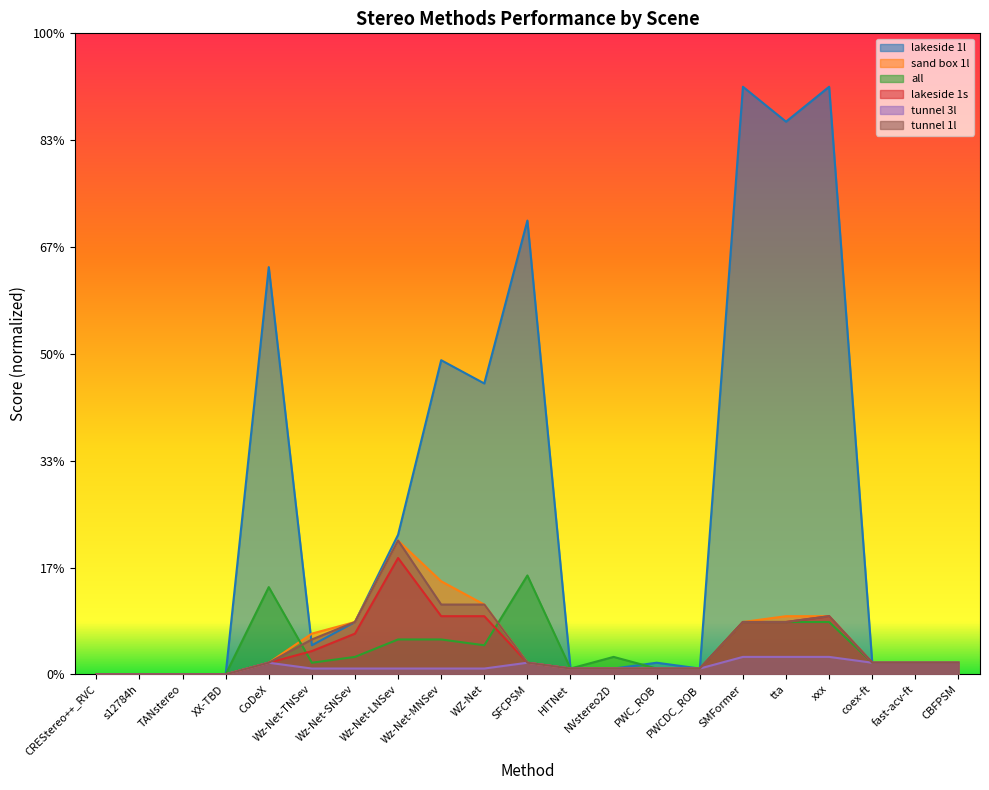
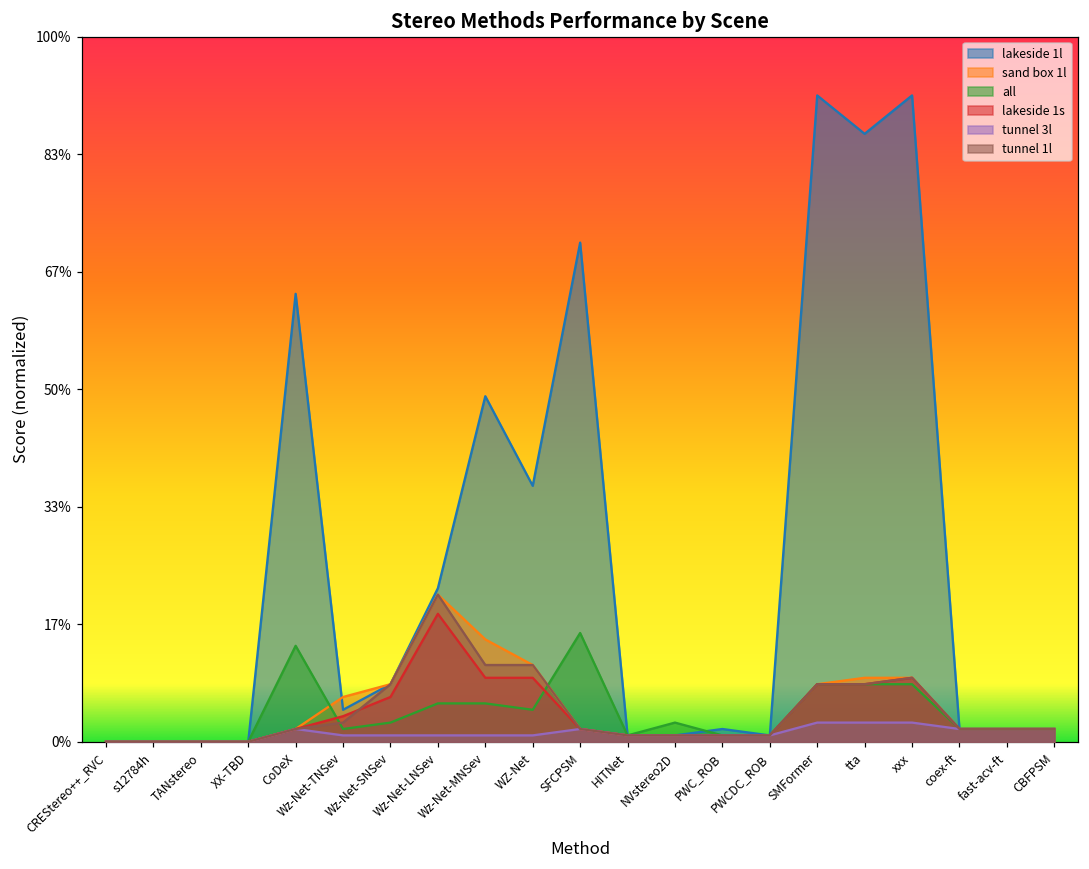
  {
    "lakeside 1l": {
      "CoDeX": "64%",
      "Wz-Net-TNSev": "5%",
      "Wz-Net-LNSev": "22%",
      "Wz-Net-MNSev": "49%",
-     "WZ-Net": "45%",
+     "WZ-Net": "36%",
      "SFCPSM": "71%",
      "PWC_ROB": "2%",
      "SMFormer": "92%",
      "tta": "86%",
      "xxx": "92%"
    },
    "sand box 1l": {
      "Wz-Net-TNSev": "6%",
      "Wz-Net-MNSev": "15%",
      "tta": "9%"
    },
    "all": {
      "CoDeX": "14%",
      "Wz-Net-TNSev": "2%",
      "Wz-Net-SNSev": "3%",
      "Wz-Net-LNSev": "5%",
      "Wz-Net-MNSev": "5%",
      "WZ-Net": "5%",
      "SFCPSM": "15%",
      "NVstereo2D": "3%",
      "xxx": "8%"
    },
    "lakeside 1s": {
      "Wz-Net-TNSev": "4%",
      "Wz-Net-SNSev": "6%",
      "Wz-Net-LNSev": "18%",
      "Wz-Net-MNSev": "9%",
      "WZ-Net": "9%"
    },
    "tunnel 3l": {
      "Wz-Net-TNSev": "1%",
      "Wz-Net-SNSev": "1%",
      "Wz-Net-LNSev": "1%",
      "Wz-Net-MNSev": "1%",
      "WZ-Net": "1%",
      "SMFormer": "3%",
      "tta": "3%",
      "xxx": "3%"
    },
    "tunnel 1l": {
-     "Wz-Net-TNSev": "5%",
+     "Wz-Net-TNSev": "3%",
      "Wz-Net-MNSev": "11%"
    }
  }
